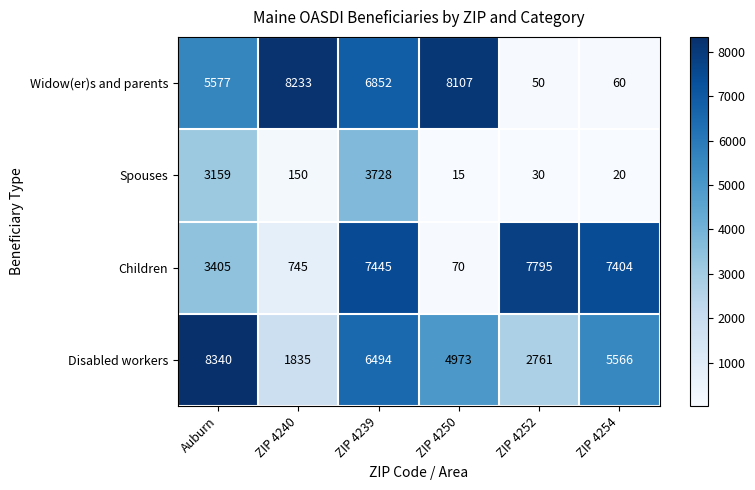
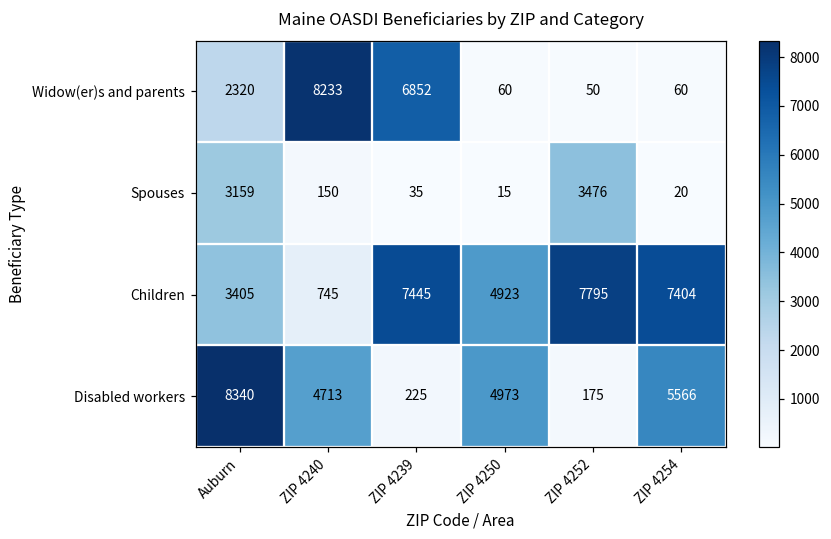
  {
    "Widow(er)s and parents": {
-     "Auburn": 5577,
+     "Auburn": 2320,
      "ZIP 4240": 8233,
      "ZIP 4239": 6852,
-     "ZIP 4250": 8107,
+     "ZIP 4250": 60,
      "ZIP 4252": 50,
      "ZIP 4254": 60
    },
    "Spouses": {
      "Auburn": 3159,
      "ZIP 4240": 150,
-     "ZIP 4239": 3728,
+     "ZIP 4239": 35,
      "ZIP 4250": 15,
-     "ZIP 4252": 30,
+     "ZIP 4252": 3476,
      "ZIP 4254": 20
    },
    "Children": {
      "Auburn": 3405,
      "ZIP 4240": 745,
      "ZIP 4239": 7445,
-     "ZIP 4250": 70,
+     "ZIP 4250": 4923,
      "ZIP 4252": 7795,
      "ZIP 4254": 7404
    },
    "Disabled workers": {
      "Auburn": 8340,
-     "ZIP 4240": 1835,
-     "ZIP 4239": 6494,
+     "ZIP 4240": 4713,
+     "ZIP 4239": 225,
      "ZIP 4250": 4973,
-     "ZIP 4252": 2761,
+     "ZIP 4252": 175,
      "ZIP 4254": 5566
    }
  }
